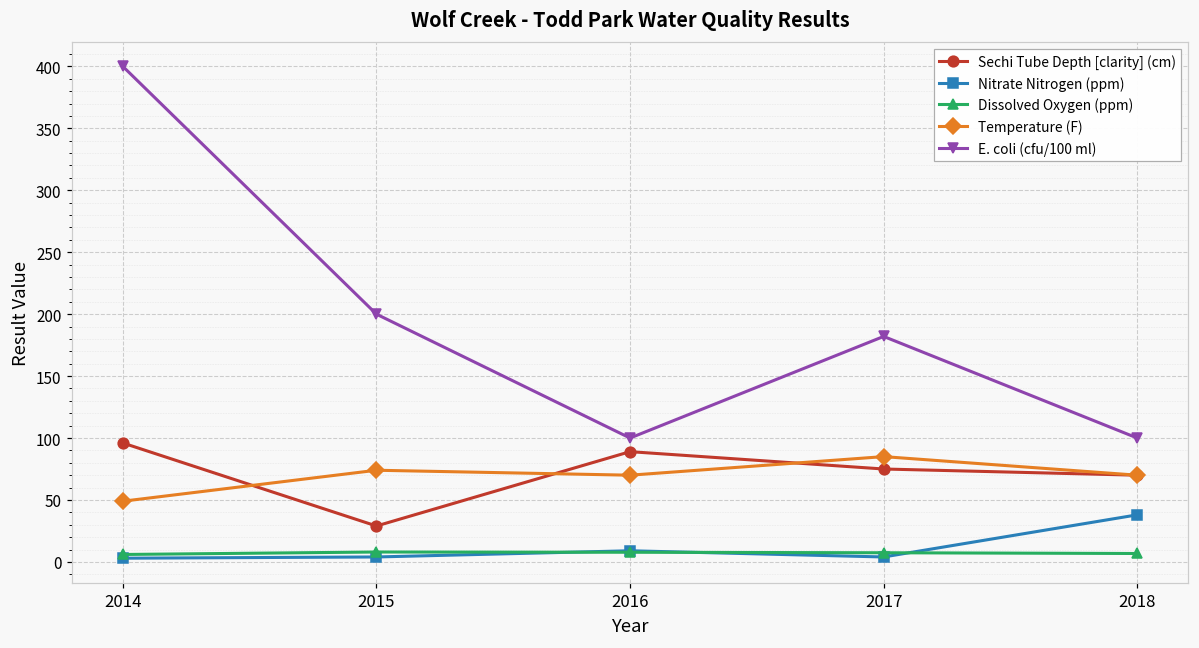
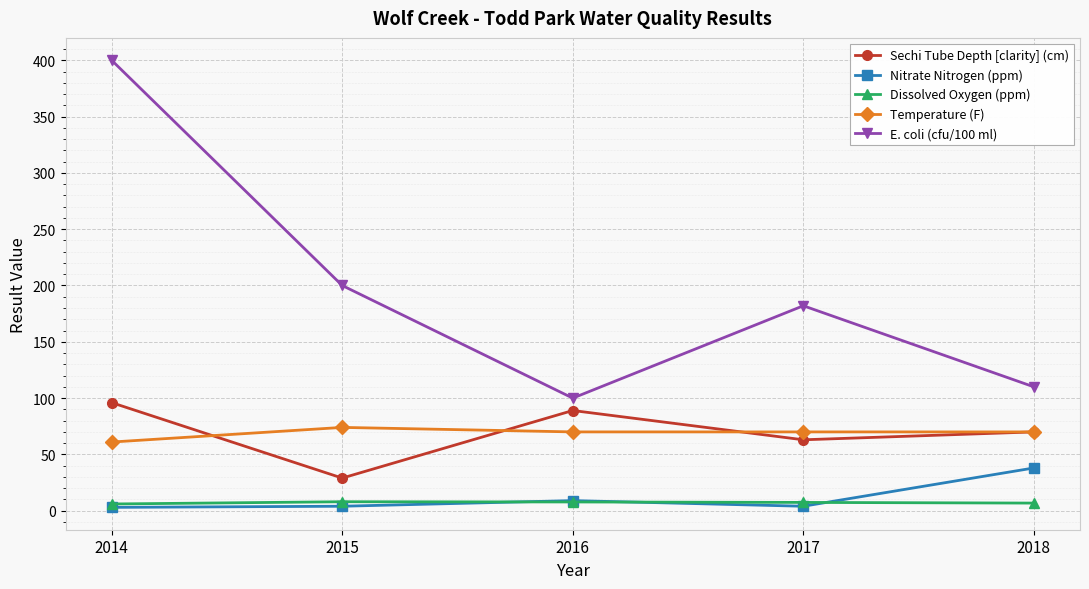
  {
    "Sechi Tube Depth [clarity] (cm)": {
      "2014": 96,
      "2015": 29,
      "2016": 89,
-     "2017": 75
+     "2017": 63
    },
    "Nitrate Nitrogen (ppm)": {
      "2014": 3,
      "2015": 4,
      "2017": 4,
      "2018": 38
    },
    "Dissolved Oxygen (ppm)": {
      "2014": 6,
      "2015": 8,
      "2017": 7,
      "2018": 7
    },
    "Temperature (F)": {
-     "2014": 49,
+     "2014": 61,
      "2015": 74,
      "2016": 70,
-     "2017": 85
+     "2017": 70
    },
    "E. coli (cfu/100 ml)": {
      "2014": 400,
      "2015": 200,
      "2016": 100,
      "2017": 182,
-     "2018": 100
+     "2018": 110
    }
  }
